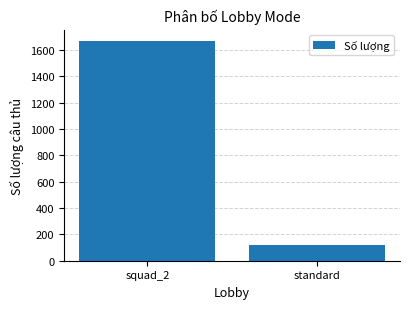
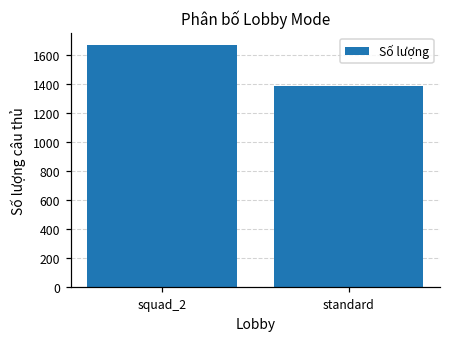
  {
    "squad_2": 1670,
-   "standard": 120
+   "standard": 1390
  }
